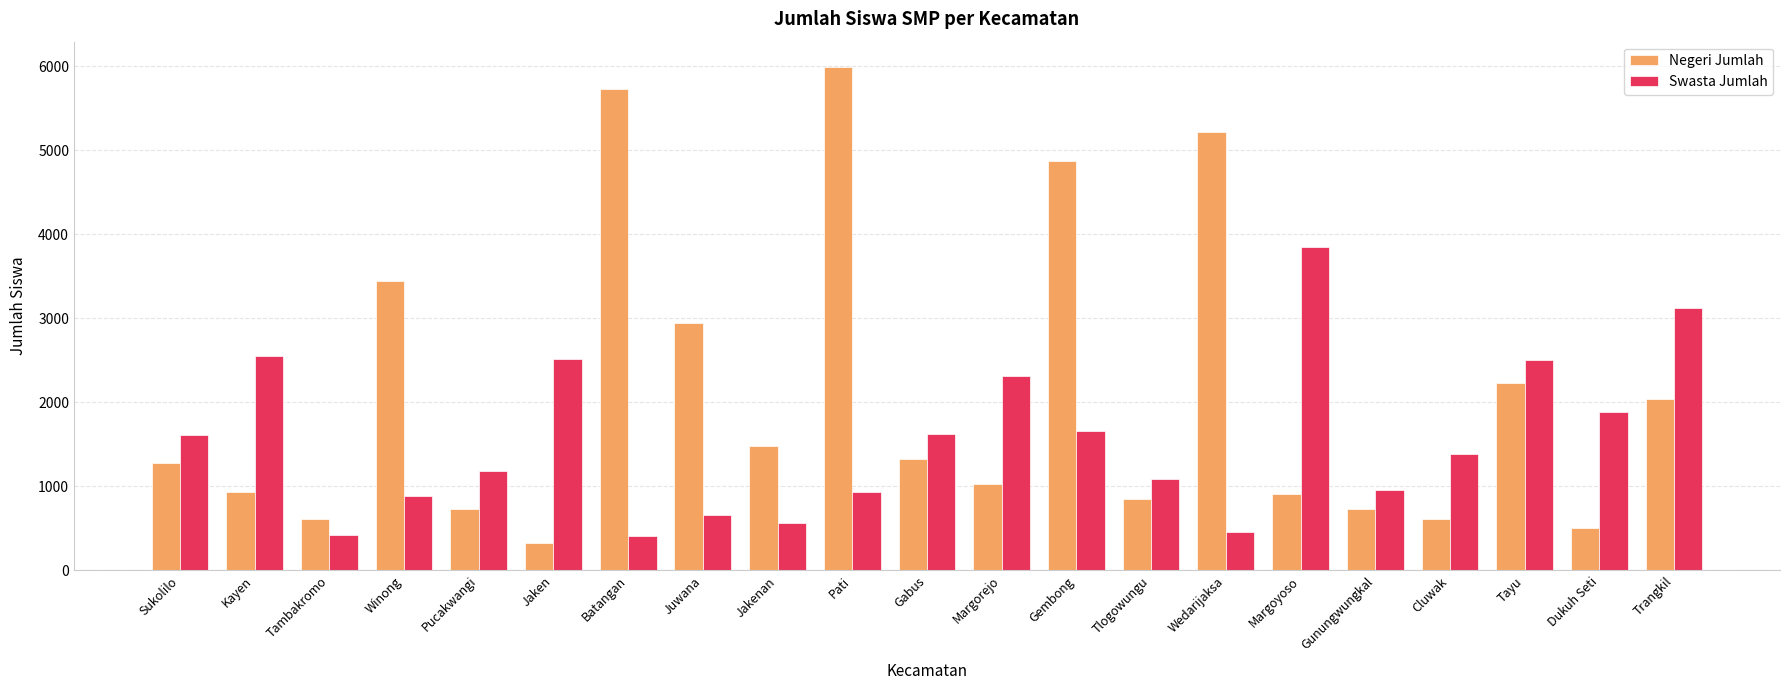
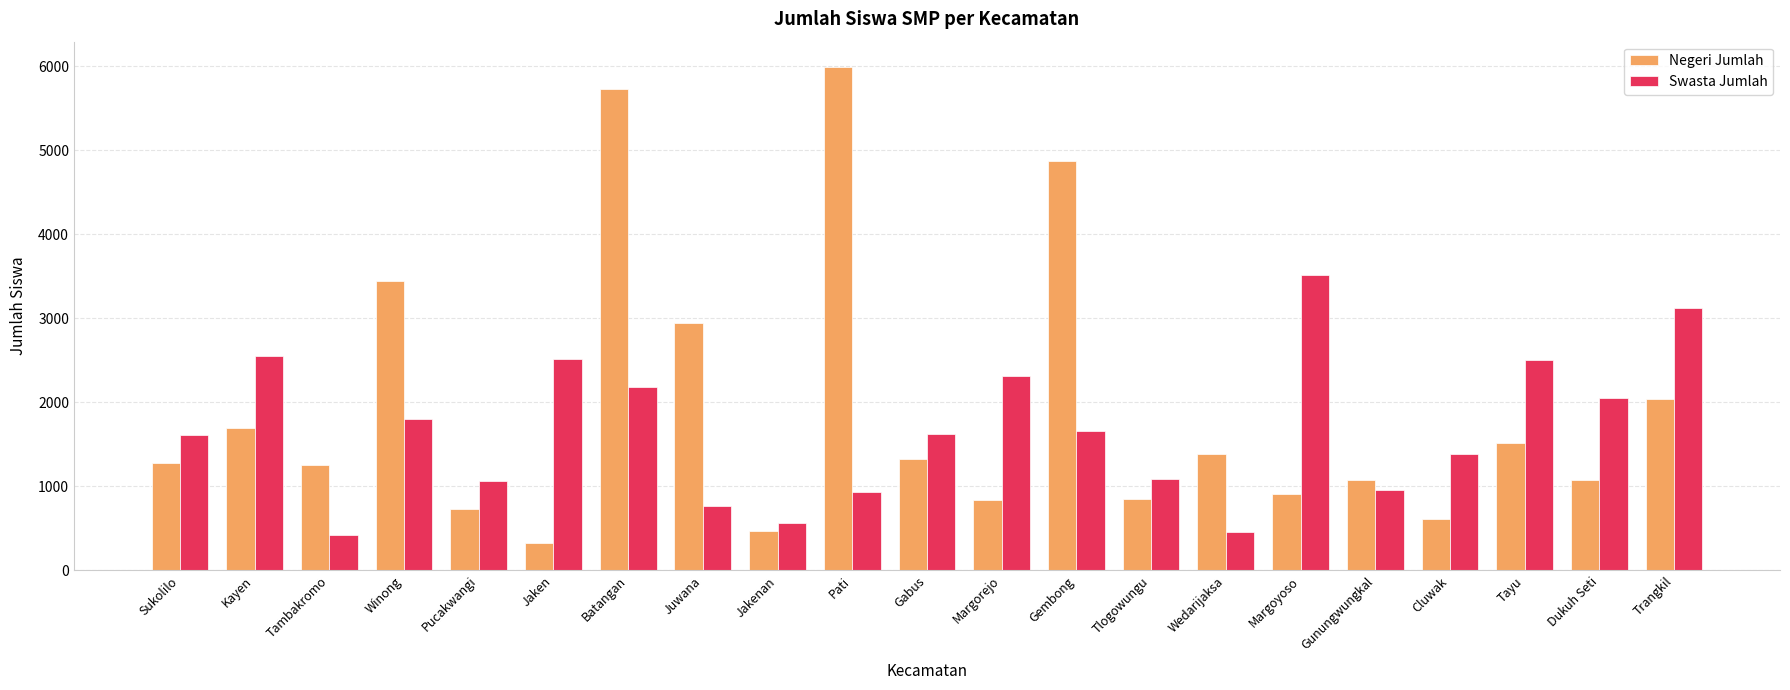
  {
    "Negeri Jumlah": {
      "Sukolilo": 1300,
-     "Kayen": 900,
-     "Tambakromo": 600,
+     "Kayen": 1700,
+     "Tambakromo": 1300,
      "Winong": 3400,
      "Pucakwangi": 700,
      "Jaken": 300,
      "Batangan": 5700,
      "Juwana": 2900,
-     "Jakenan": 1500,
+     "Jakenan": 500,
      "Pati": 6000,
      "Gabus": 1300,
-     "Margorejo": 1000,
+     "Margorejo": 800,
      "Gembong": 4900,
      "Tlogowungu": 900,
-     "Wedarijaksa": 5200,
+     "Wedarijaksa": 1400,
      "Margoyoso": 900,
-     "Gunungwungkal": 700,
+     "Gunungwungkal": 1100,
      "Cluwak": 600,
-     "Tayu": 2200,
-     "Dukuh Seti": 500,
+     "Tayu": 1500,
+     "Dukuh Seti": 1100,
      "Trangkil": 2000
    },
    "Swasta Jumlah": {
      "Sukolilo": 1600,
      "Kayen": 2600,
      "Tambakromo": 400,
-     "Winong": 900,
-     "Pucakwangi": 1200,
+     "Winong": 1800,
+     "Pucakwangi": 1100,
      "Jaken": 2500,
-     "Batangan": 400,
-     "Juwana": 700,
+     "Batangan": 2200,
+     "Juwana": 800,
      "Jakenan": 600,
      "Pati": 900,
      "Gabus": 1600,
      "Margorejo": 2300,
      "Gembong": 1700,
      "Tlogowungu": 1100,
      "Wedarijaksa": 500,
-     "Margoyoso": 3900,
+     "Margoyoso": 3500,
      "Gunungwungkal": 1000,
      "Cluwak": 1400,
      "Tayu": 2500,
-     "Dukuh Seti": 1900,
+     "Dukuh Seti": 2100,
      "Trangkil": 3100
    }
  }
